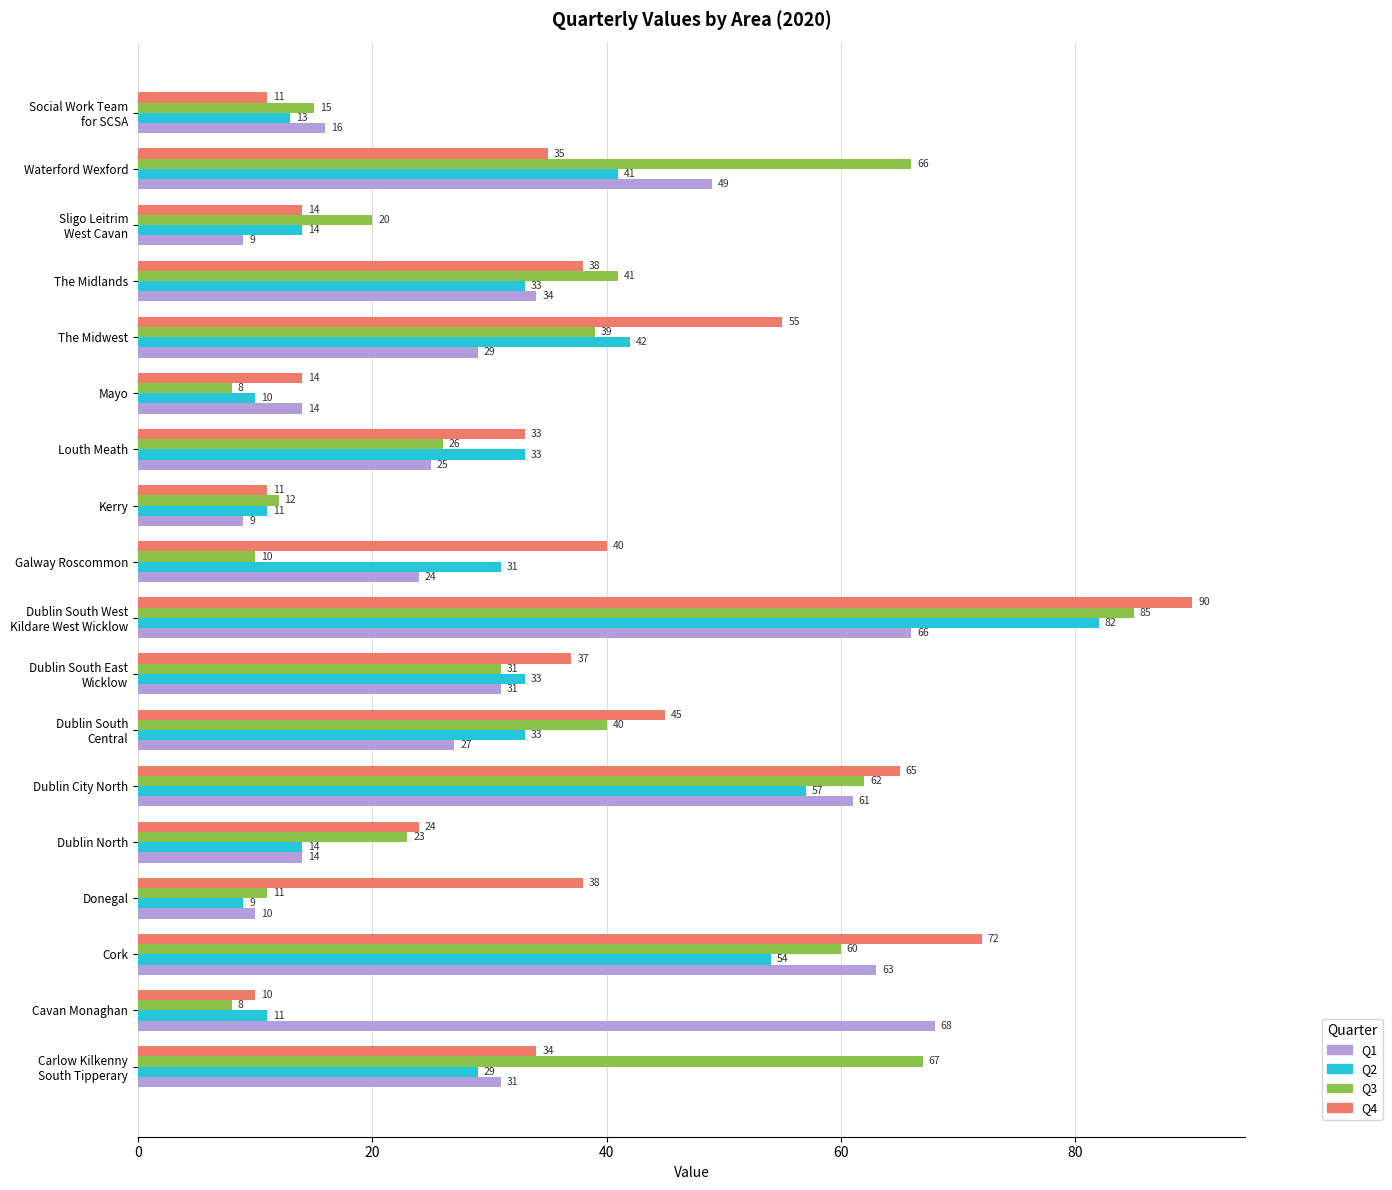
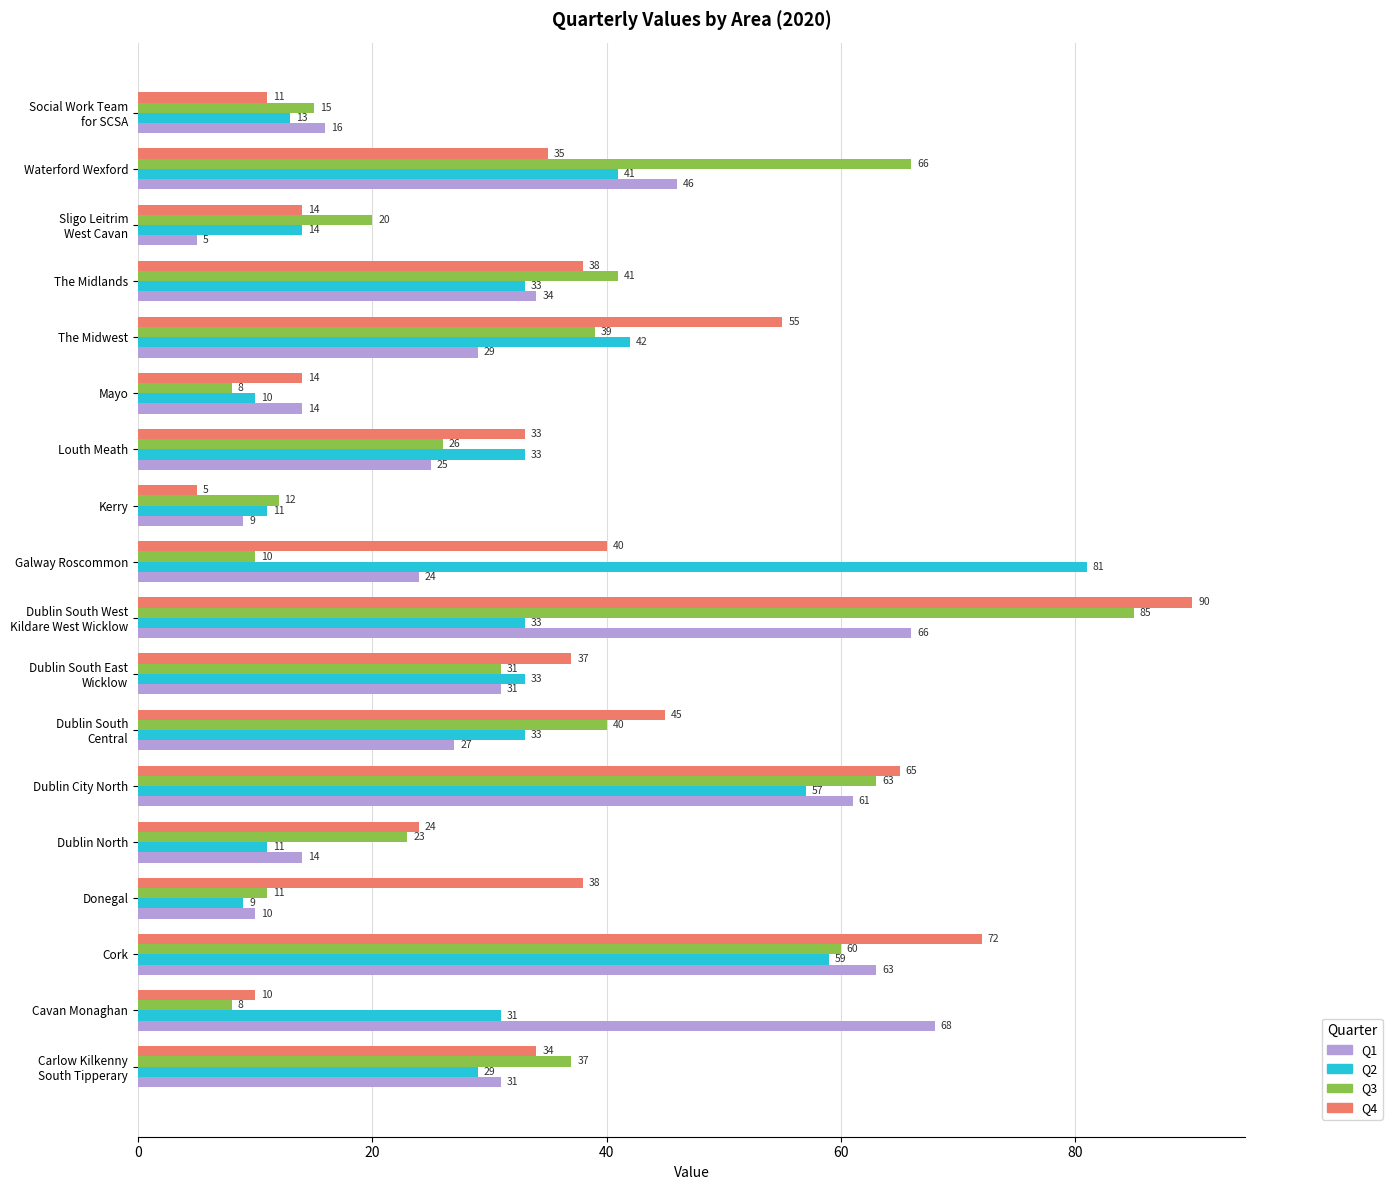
  {
    "Q1": {
      "Social Work Team for SCSA": 16,
-     "Waterford Wexford": 49,
-     "Sligo Leitrim West Cavan": 9,
+     "Waterford Wexford": 46,
+     "Sligo Leitrim West Cavan": 5,
      "The Midlands": 34,
      "The Midwest": 29,
      "Mayo": 14,
      "Louth Meath": 25,
      "Kerry": 9,
      "Galway Roscommon": 24,
      "Dublin South West Kildare West Wicklow": 66,
      "Dublin South East Wicklow": 31,
      "Dublin South Central": 27,
      "Dublin City North": 61,
      "Dublin North": 14,
      "Donegal": 10,
      "Cork": 63,
      "Cavan Monaghan": 68,
      "Carlow Kilkenny South Tipperary": 31
    },
    "Q2": {
      "Social Work Team for SCSA": 13,
      "Waterford Wexford": 41,
      "Sligo Leitrim West Cavan": 14,
      "The Midlands": 33,
      "The Midwest": 42,
      "Mayo": 10,
      "Louth Meath": 33,
      "Kerry": 11,
-     "Galway Roscommon": 31,
-     "Dublin South West Kildare West Wicklow": 82,
+     "Galway Roscommon": 81,
+     "Dublin South West Kildare West Wicklow": 33,
      "Dublin South East Wicklow": 33,
      "Dublin South Central": 33,
      "Dublin City North": 57,
-     "Dublin North": 14,
+     "Dublin North": 11,
      "Donegal": 9,
-     "Cork": 54,
-     "Cavan Monaghan": 11,
+     "Cork": 59,
+     "Cavan Monaghan": 31,
      "Carlow Kilkenny South Tipperary": 29
    },
    "Q3": {
      "Social Work Team for SCSA": 15,
      "Waterford Wexford": 66,
      "Sligo Leitrim West Cavan": 20,
      "The Midlands": 41,
      "The Midwest": 39,
      "Mayo": 8,
      "Louth Meath": 26,
      "Kerry": 12,
      "Galway Roscommon": 10,
      "Dublin South West Kildare West Wicklow": 85,
      "Dublin South East Wicklow": 31,
      "Dublin South Central": 40,
-     "Dublin City North": 62,
+     "Dublin City North": 63,
      "Dublin North": 23,
      "Donegal": 11,
      "Cork": 60,
      "Cavan Monaghan": 8,
-     "Carlow Kilkenny South Tipperary": 67
+     "Carlow Kilkenny South Tipperary": 37
    },
    "Q4": {
      "Social Work Team for SCSA": 11,
      "Waterford Wexford": 35,
      "Sligo Leitrim West Cavan": 14,
      "The Midlands": 38,
      "The Midwest": 55,
      "Mayo": 14,
      "Louth Meath": 33,
-     "Kerry": 11,
+     "Kerry": 5,
      "Galway Roscommon": 40,
      "Dublin South West Kildare West Wicklow": 90,
      "Dublin South East Wicklow": 37,
      "Dublin South Central": 45,
      "Dublin City North": 65,
      "Dublin North": 24,
      "Donegal": 38,
      "Cork": 72,
      "Cavan Monaghan": 10,
      "Carlow Kilkenny South Tipperary": 34
    }
  }
